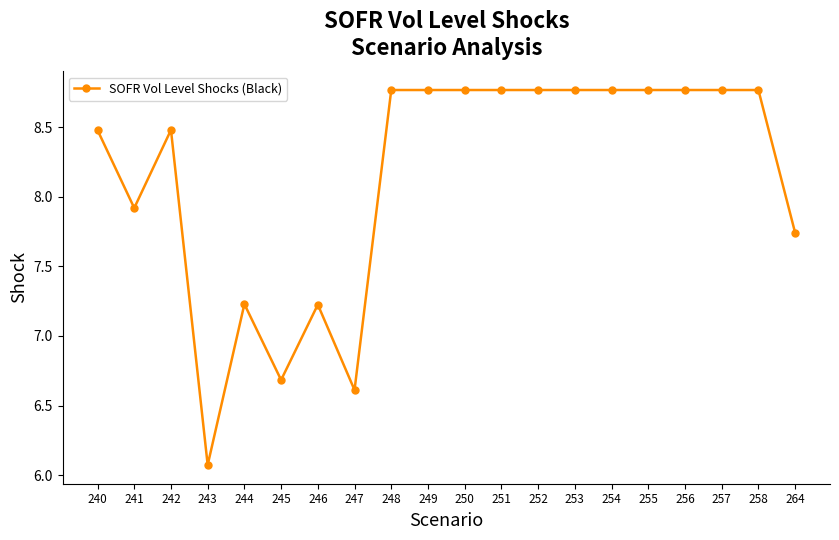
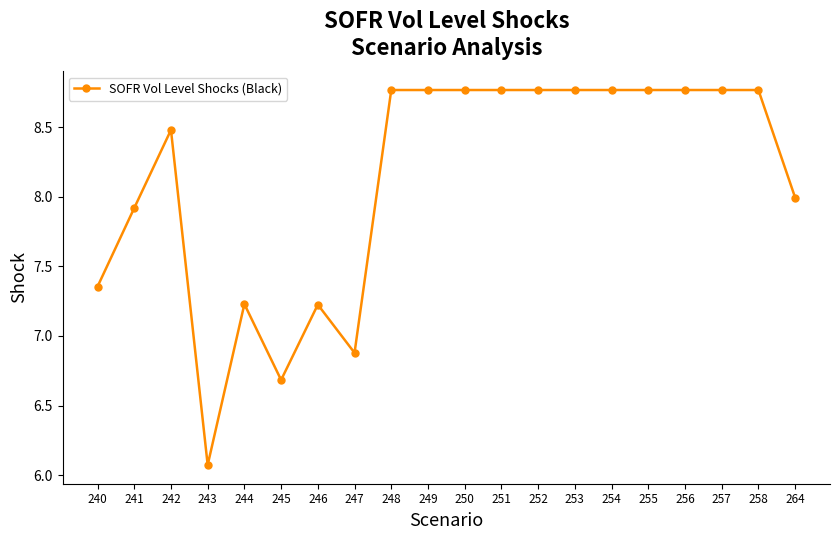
  {
-   "240": 8.48,
+   "240": 7.35,
    "241": 7.92,
    "242": 8.48,
    "243": 6.07,
    "244": 7.23,
    "245": 6.68,
    "246": 7.23,
-   "247": 6.61,
+   "247": 6.88,
    "248": 8.77,
    "249": 8.77,
    "250": 8.77,
    "251": 8.77,
    "252": 8.77,
    "253": 8.77,
    "254": 8.77,
    "255": 8.77,
    "256": 8.77,
    "257": 8.77,
    "258": 8.77,
-   "264": 7.74
+   "264": 7.99
  }
